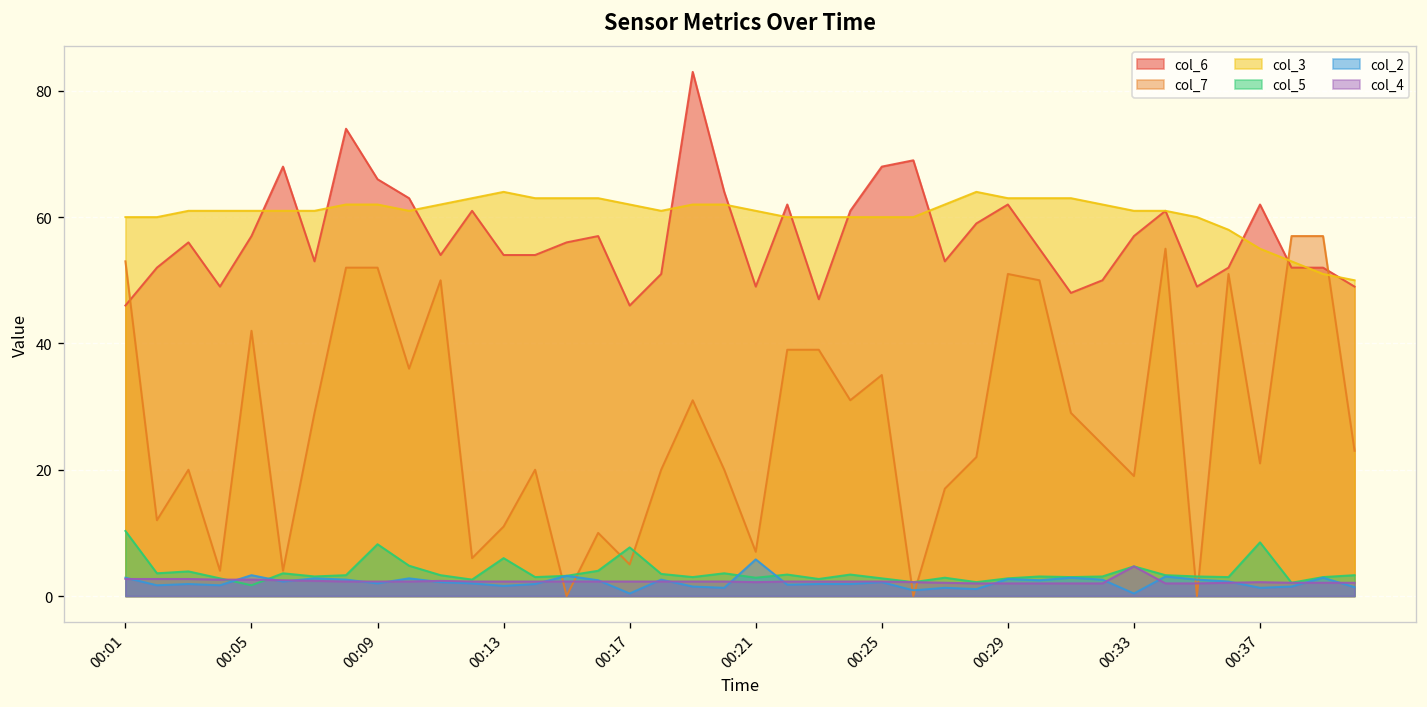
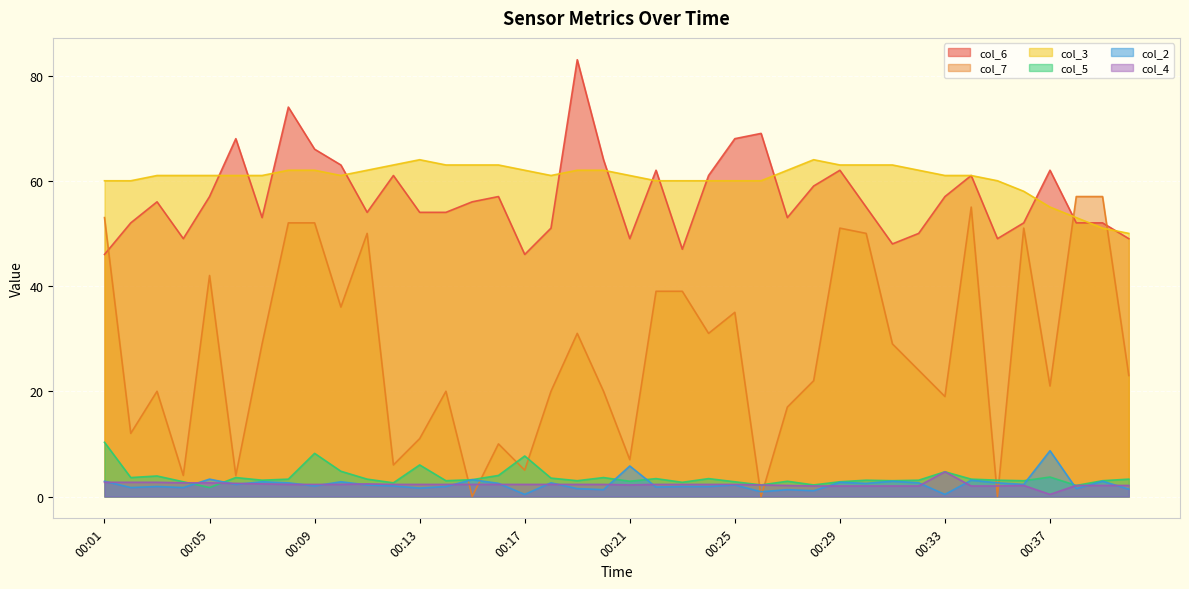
  {
    "col_5": {
      "00:01": 10,
      "00:05": 2,
      "00:09": 8,
      "00:13": 6,
      "00:17": 8,
      "00:21": 3,
      "00:25": 3,
-     "00:37": 9
+     "00:37": 4
    },
    "col_2": {
      "00:05": 3,
      "00:13": 2,
      "00:17": 0,
      "00:21": 6,
      "00:33": 0,
-     "00:37": 1
+     "00:37": 9
    },
    "col_4": {
      "00:05": 3,
      "00:13": 2,
      "00:17": 2,
      "00:21": 2,
      "00:29": 2,
-     "00:37": 2
+     "00:37": 0
    }
  }
